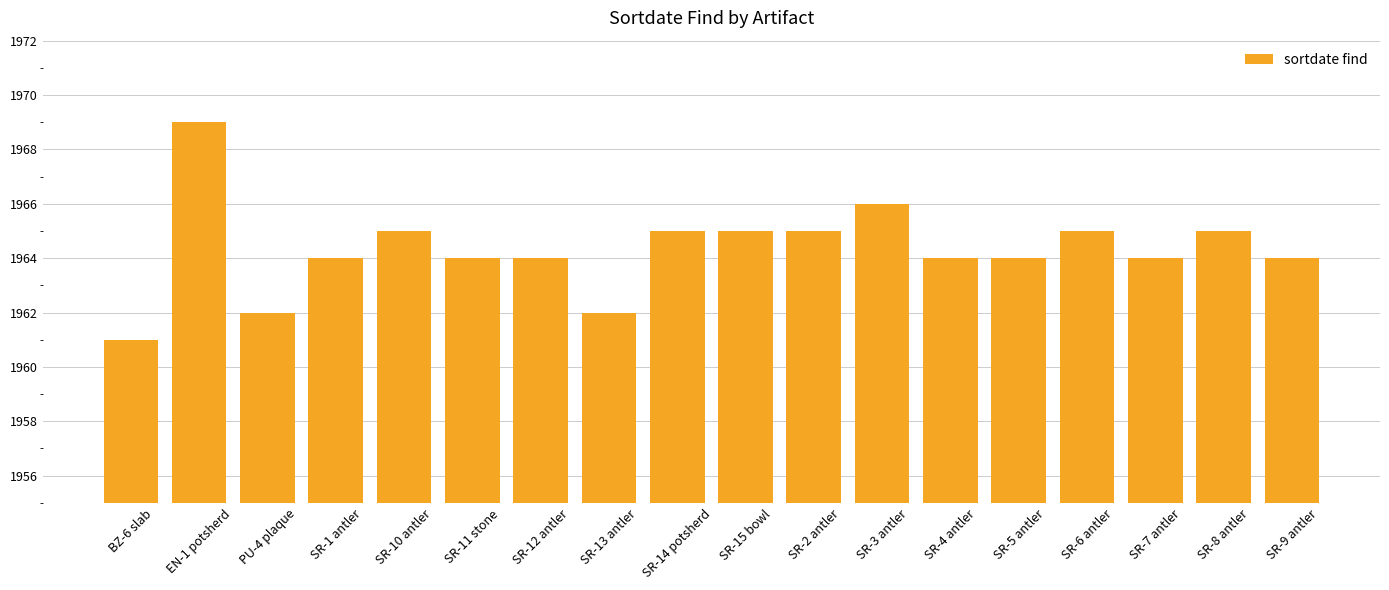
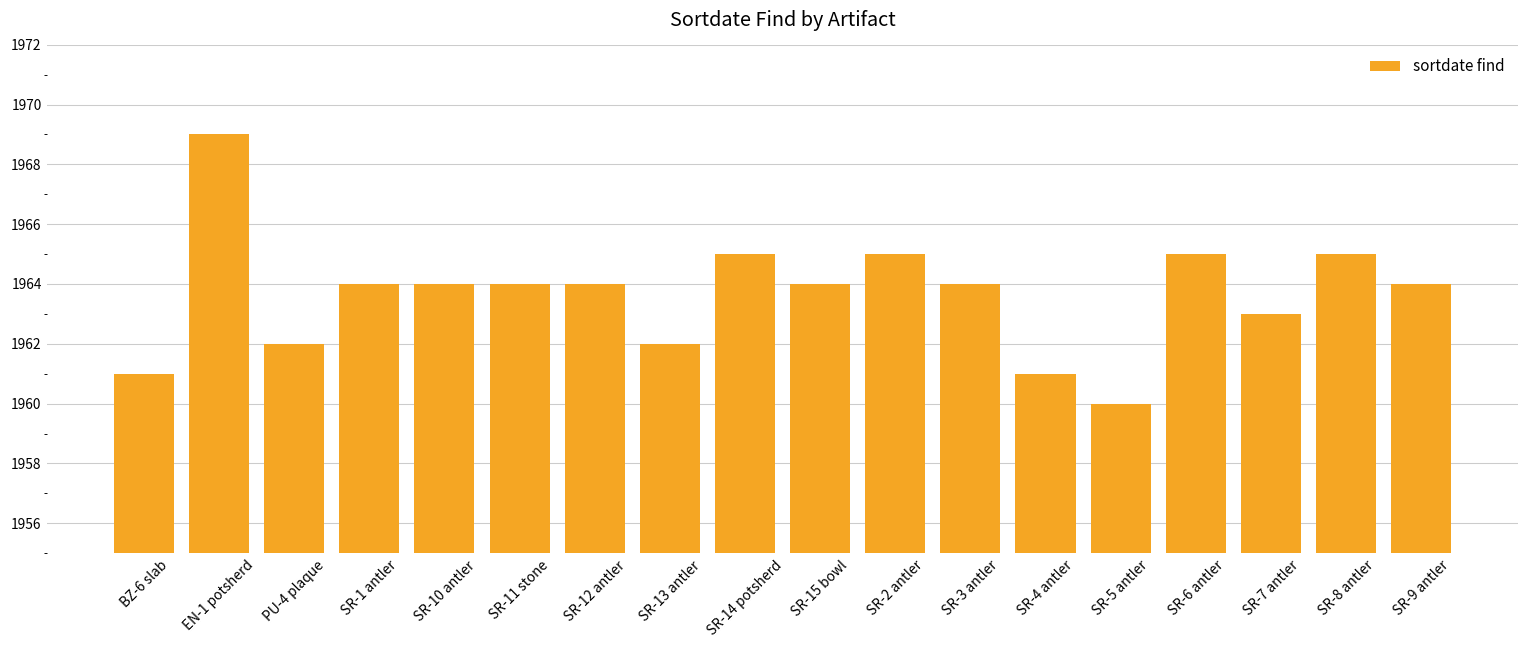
  {
    "BZ-6 slab": 1961,
    "EN-1 potsherd": 1969,
    "PU-4 plaque": 1962,
    "SR-1 antler": 1964,
-   "SR-10 antler": 1965,
+   "SR-10 antler": 1964,
    "SR-11 stone": 1964,
    "SR-12 antler": 1964,
    "SR-13 antler": 1962,
    "SR-14 potsherd": 1965,
-   "SR-15 bowl": 1965,
+   "SR-15 bowl": 1964,
    "SR-2 antler": 1965,
-   "SR-3 antler": 1966,
-   "SR-4 antler": 1964,
-   "SR-5 antler": 1964,
+   "SR-3 antler": 1964,
+   "SR-4 antler": 1961,
+   "SR-5 antler": 1960,
    "SR-6 antler": 1965,
-   "SR-7 antler": 1964,
+   "SR-7 antler": 1963,
    "SR-8 antler": 1965,
    "SR-9 antler": 1964
  }
